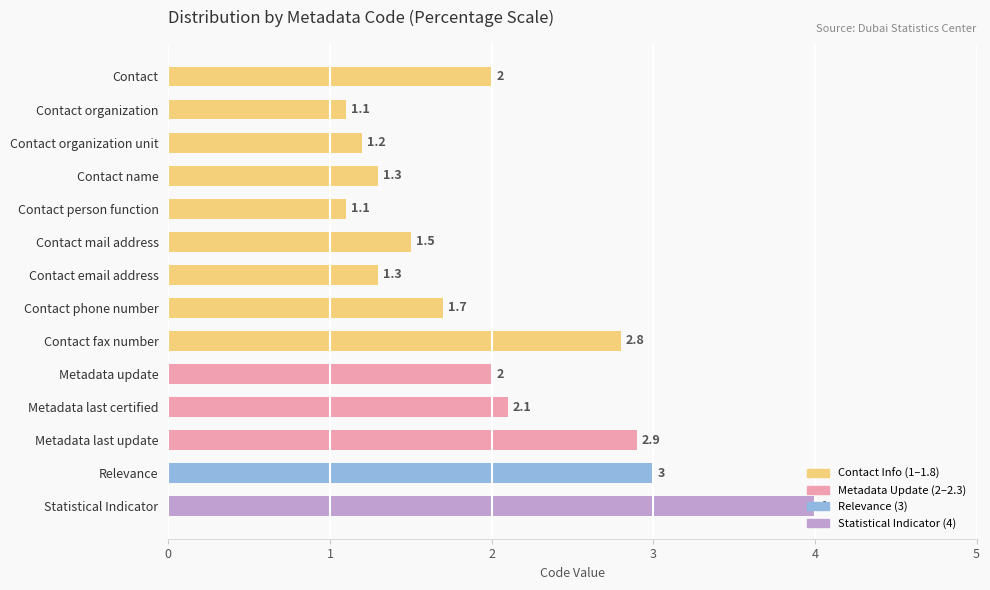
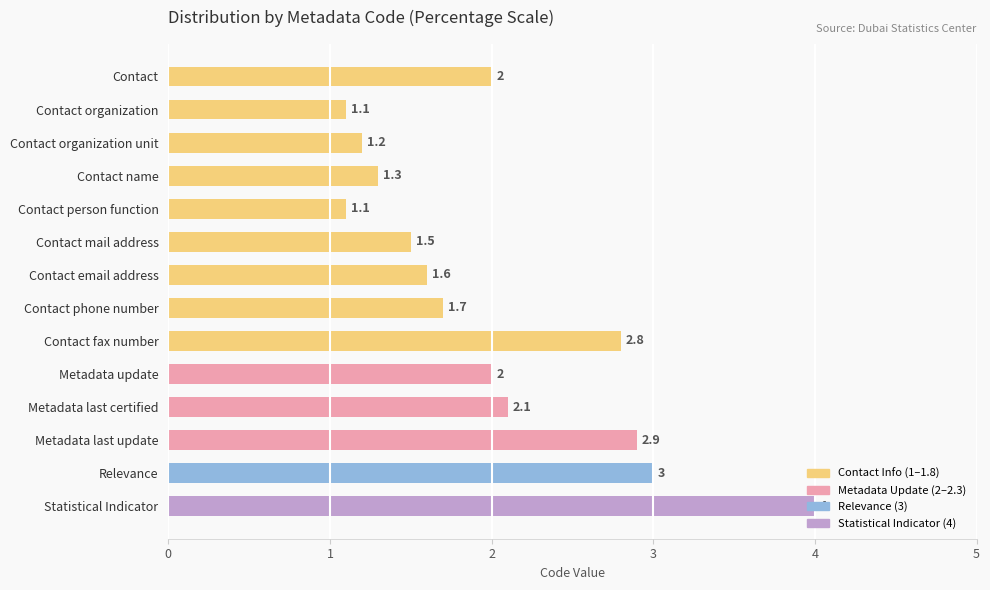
  {
    "Contact": 2,
    "Contact organization": 1.1,
    "Contact organization unit": 1.2,
    "Contact name": 1.3,
    "Contact person function": 1.1,
    "Contact mail address": 1.5,
-   "Contact email address": 1.3,
+   "Contact email address": 1.6,
    "Contact phone number": 1.7,
    "Contact fax number": 2.8,
    "Metadata update": 2,
    "Metadata last certified": 2.1,
    "Metadata last update": 2.9,
    "Relevance": 3,
    "Statistical Indicator": 4
  }
